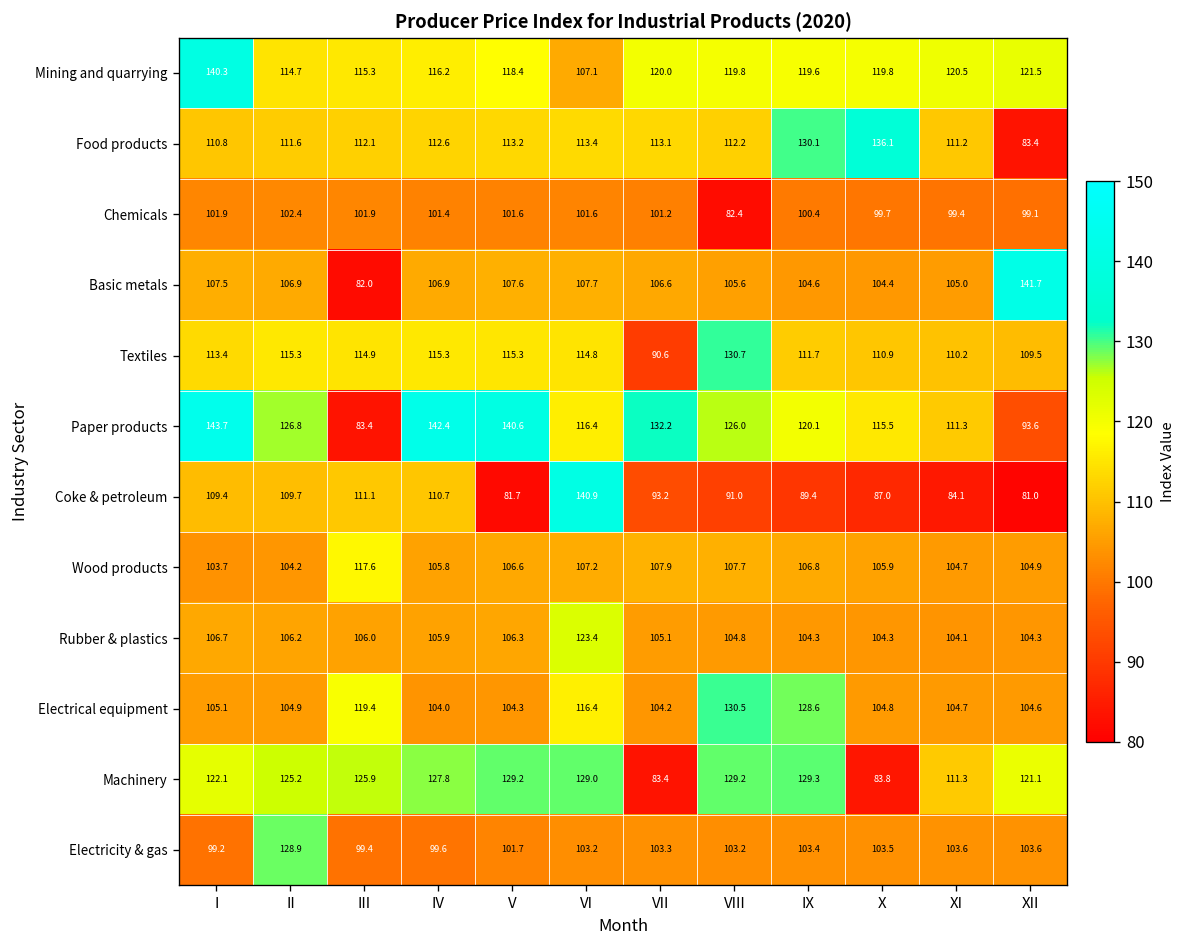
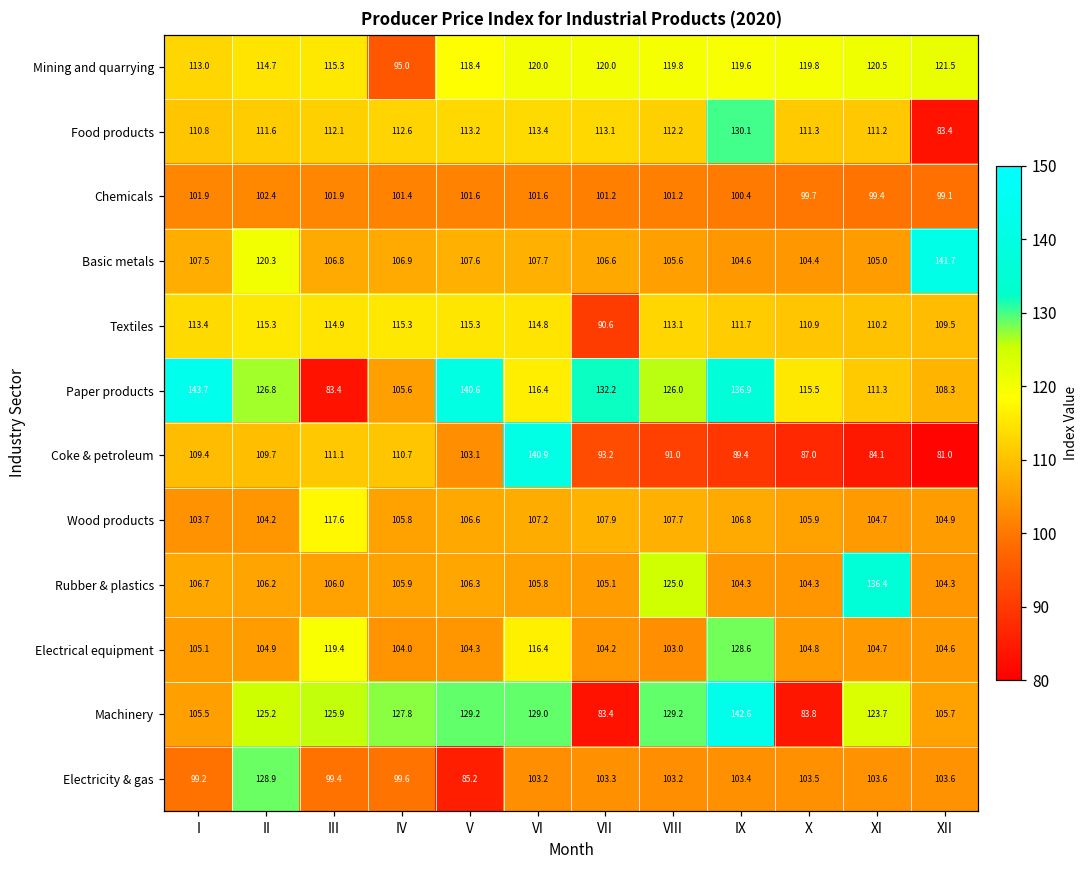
  {
    "Mining and quarrying": {
-     "I": 140.3,
+     "I": 113.0,
      "II": 114.7,
      "III": 115.3,
-     "IV": 116.2,
+     "IV": 95.0,
      "V": 118.4,
-     "VI": 107.1,
+     "VI": 120.0,
      "VII": 120.0,
      "VIII": 119.8,
      "IX": 119.6,
      "X": 119.8,
      "XI": 120.5,
      "XII": 121.5
    },
    "Food products": {
      "I": 110.8,
      "II": 111.6,
      "III": 112.1,
      "IV": 112.6,
      "V": 113.2,
      "VI": 113.4,
      "VII": 113.1,
      "VIII": 112.2,
      "IX": 130.1,
-     "X": 136.1,
+     "X": 111.3,
      "XI": 111.2,
      "XII": 83.4
    },
    "Chemicals": {
      "I": 101.9,
      "II": 102.4,
      "III": 101.9,
      "IV": 101.4,
      "V": 101.6,
      "VI": 101.6,
      "VII": 101.2,
-     "VIII": 82.4,
+     "VIII": 101.2,
      "IX": 100.4,
      "X": 99.7,
      "XI": 99.4,
      "XII": 99.1
    },
    "Basic metals": {
      "I": 107.5,
-     "II": 106.9,
-     "III": 82.0,
+     "II": 120.3,
+     "III": 106.8,
      "IV": 106.9,
      "V": 107.6,
      "VI": 107.7,
      "VII": 106.6,
      "VIII": 105.6,
      "IX": 104.6,
      "X": 104.4,
      "XI": 105.0,
      "XII": 141.7
    },
    "Textiles": {
      "I": 113.4,
      "II": 115.3,
      "III": 114.9,
      "IV": 115.3,
      "V": 115.3,
      "VI": 114.8,
      "VII": 90.6,
-     "VIII": 130.7,
+     "VIII": 113.1,
      "IX": 111.7,
      "X": 110.9,
      "XI": 110.2,
      "XII": 109.5
    },
    "Paper products": {
      "I": 143.7,
      "II": 126.8,
      "III": 83.4,
-     "IV": 142.4,
+     "IV": 105.6,
      "V": 140.6,
      "VI": 116.4,
      "VII": 132.2,
      "VIII": 126.0,
-     "IX": 120.1,
+     "IX": 136.9,
      "X": 115.5,
      "XI": 111.3,
-     "XII": 93.6
+     "XII": 108.3
    },
    "Coke & petroleum": {
      "I": 109.4,
      "II": 109.7,
      "III": 111.1,
      "IV": 110.7,
-     "V": 81.7,
+     "V": 103.1,
      "VI": 140.9,
      "VII": 93.2,
      "VIII": 91.0,
      "IX": 89.4,
      "X": 87.0,
      "XI": 84.1,
      "XII": 81.0
    },
    "Wood products": {
      "I": 103.7,
      "II": 104.2,
      "III": 117.6,
      "IV": 105.8,
      "V": 106.6,
      "VI": 107.2,
      "VII": 107.9,
      "VIII": 107.7,
      "IX": 106.8,
      "X": 105.9,
      "XI": 104.7,
      "XII": 104.9
    },
    "Rubber & plastics": {
      "I": 106.7,
      "II": 106.2,
      "III": 106.0,
      "IV": 105.9,
      "V": 106.3,
-     "VI": 123.4,
+     "VI": 105.8,
      "VII": 105.1,
-     "VIII": 104.8,
+     "VIII": 125.0,
      "IX": 104.3,
      "X": 104.3,
-     "XI": 104.1,
+     "XI": 136.4,
      "XII": 104.3
    },
    "Electrical equipment": {
      "I": 105.1,
      "II": 104.9,
      "III": 119.4,
      "IV": 104.0,
      "V": 104.3,
      "VI": 116.4,
      "VII": 104.2,
-     "VIII": 130.5,
+     "VIII": 103.0,
      "IX": 128.6,
      "X": 104.8,
      "XI": 104.7,
      "XII": 104.6
    },
    "Machinery": {
-     "I": 122.1,
+     "I": 105.5,
      "II": 125.2,
      "III": 125.9,
      "IV": 127.8,
      "V": 129.2,
      "VI": 129.0,
      "VII": 83.4,
      "VIII": 129.2,
-     "IX": 129.3,
+     "IX": 142.6,
      "X": 83.8,
-     "XI": 111.3,
-     "XII": 121.1
+     "XI": 123.7,
+     "XII": 105.7
    },
    "Electricity & gas": {
      "I": 99.2,
      "II": 128.9,
      "III": 99.4,
      "IV": 99.6,
-     "V": 101.7,
+     "V": 85.2,
      "VI": 103.2,
      "VII": 103.3,
      "VIII": 103.2,
      "IX": 103.4,
      "X": 103.5,
      "XI": 103.6,
      "XII": 103.6
    }
  }
